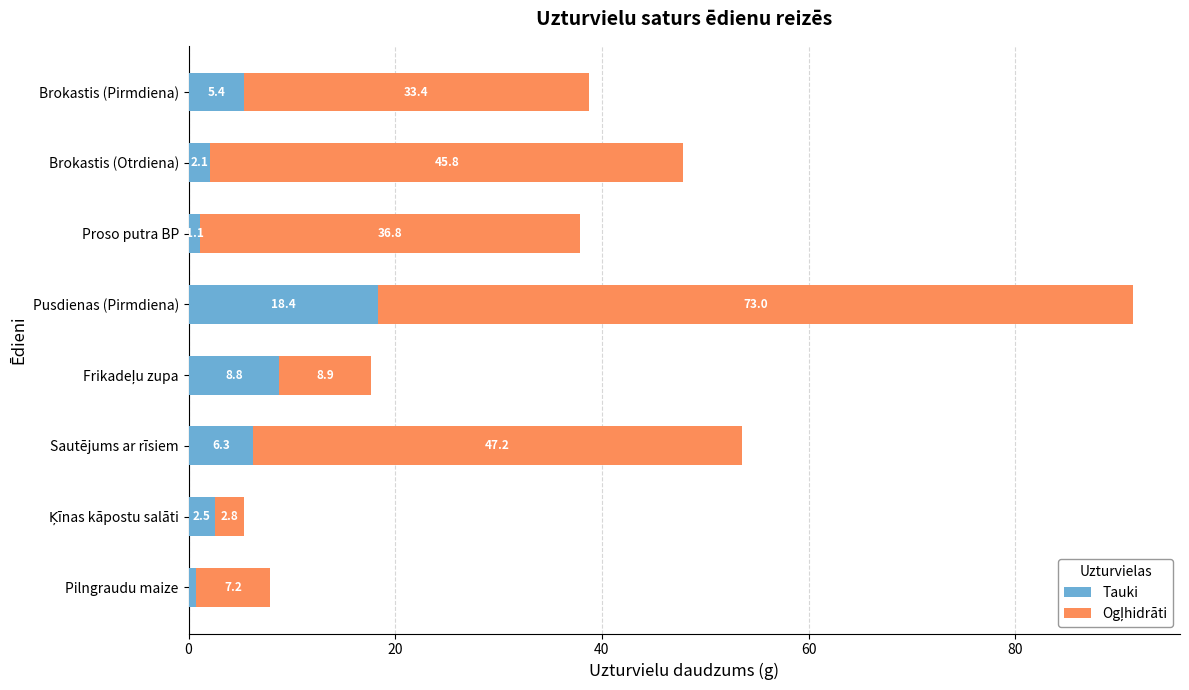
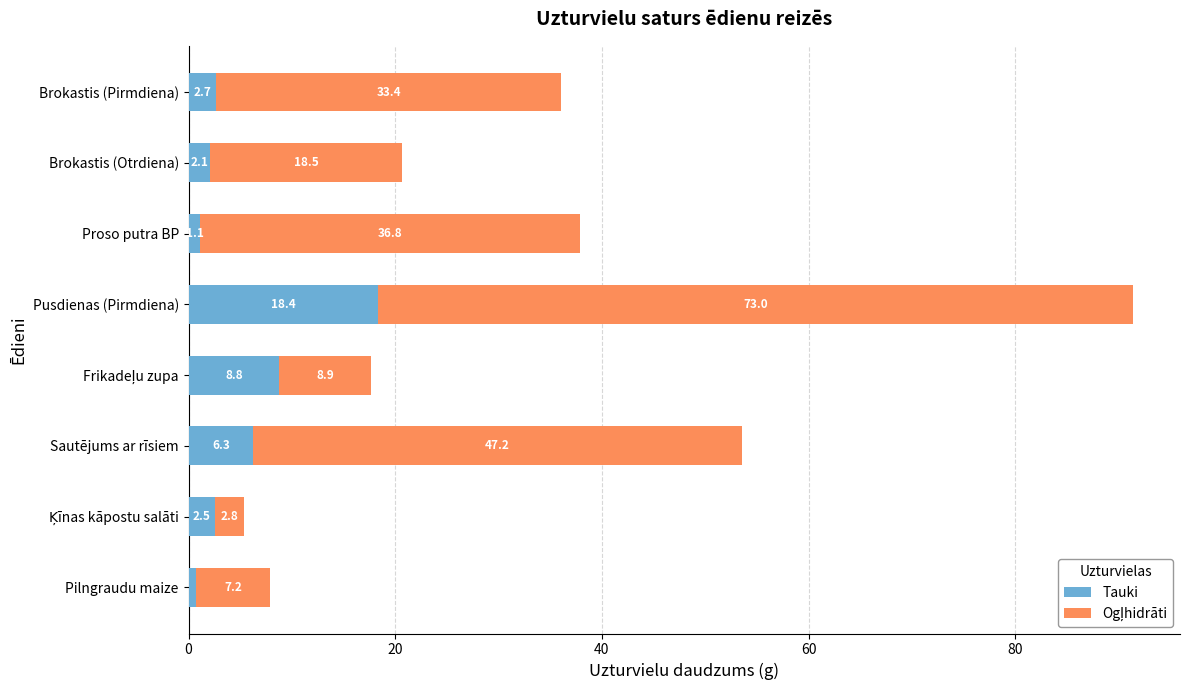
  {
    "Tauki": {
-     "Brokastis (Pirmdiena)": 5.4,
+     "Brokastis (Pirmdiena)": 2.7,
      "Brokastis (Otrdiena)": 2.1,
      "Proso putra BP": 1.1,
      "Pusdienas (Pirmdiena)": 18.4,
      "Frikadeļu zupa": 8.8,
      "Sautējums ar rīsiem": 6.3,
      "Ķīnas kāpostu salāti": 2.5
    },
    "Ogļhidrāti": {
      "Brokastis (Pirmdiena)": 33.4,
-     "Brokastis (Otrdiena)": 45.8,
+     "Brokastis (Otrdiena)": 18.5,
      "Proso putra BP": 36.8,
      "Pusdienas (Pirmdiena)": 73.0,
      "Frikadeļu zupa": 8.9,
      "Sautējums ar rīsiem": 47.2,
      "Ķīnas kāpostu salāti": 2.8,
      "Pilngraudu maize": 7.2
    }
  }
